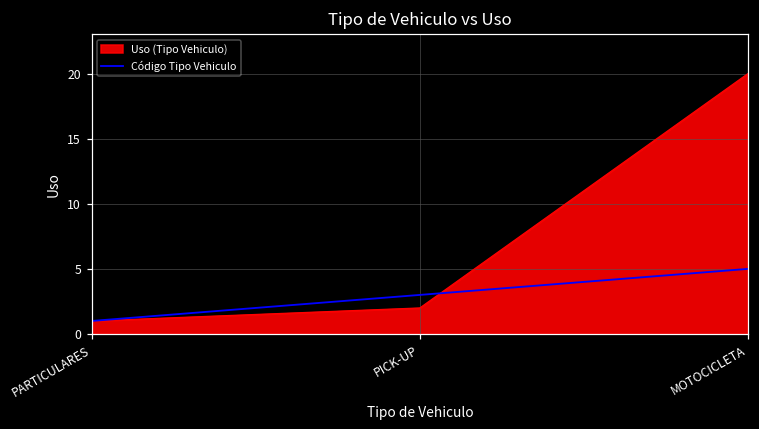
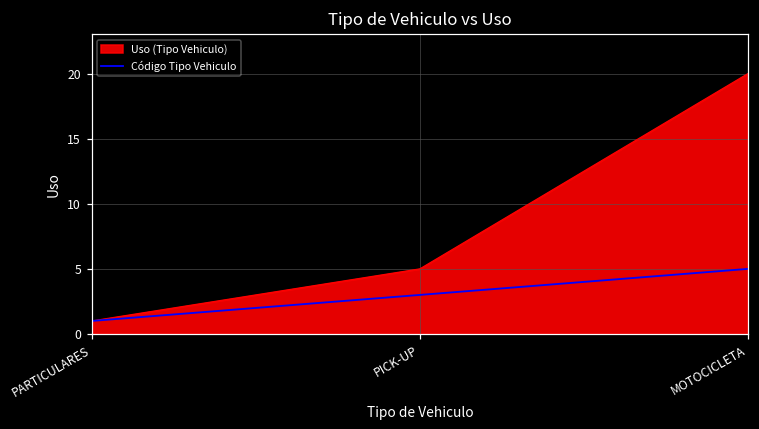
  {
    "Uso (Tipo Vehiculo)": {
-     "PICK-UP": 2,
+     "PICK-UP": 5,
      "MOTOCICLETA": 20
    },
    "Código Tipo Vehiculo": {
      "PICK-UP": 3,
      "MOTOCICLETA": 5
    }
  }
